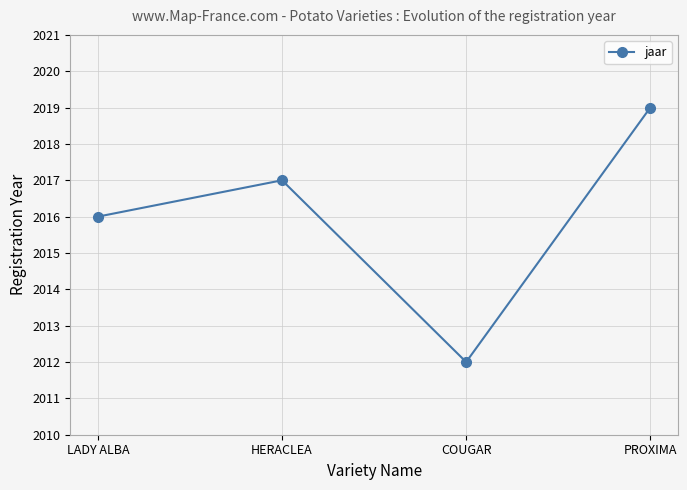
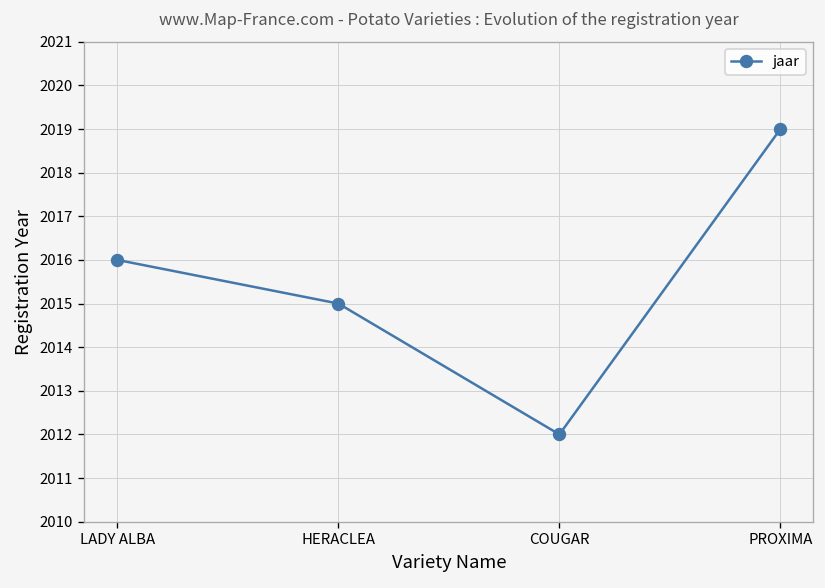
  {
    "LADY ALBA": 2016,
-   "HERACLEA": 2017,
+   "HERACLEA": 2015,
    "COUGAR": 2012,
    "PROXIMA": 2019
  }
